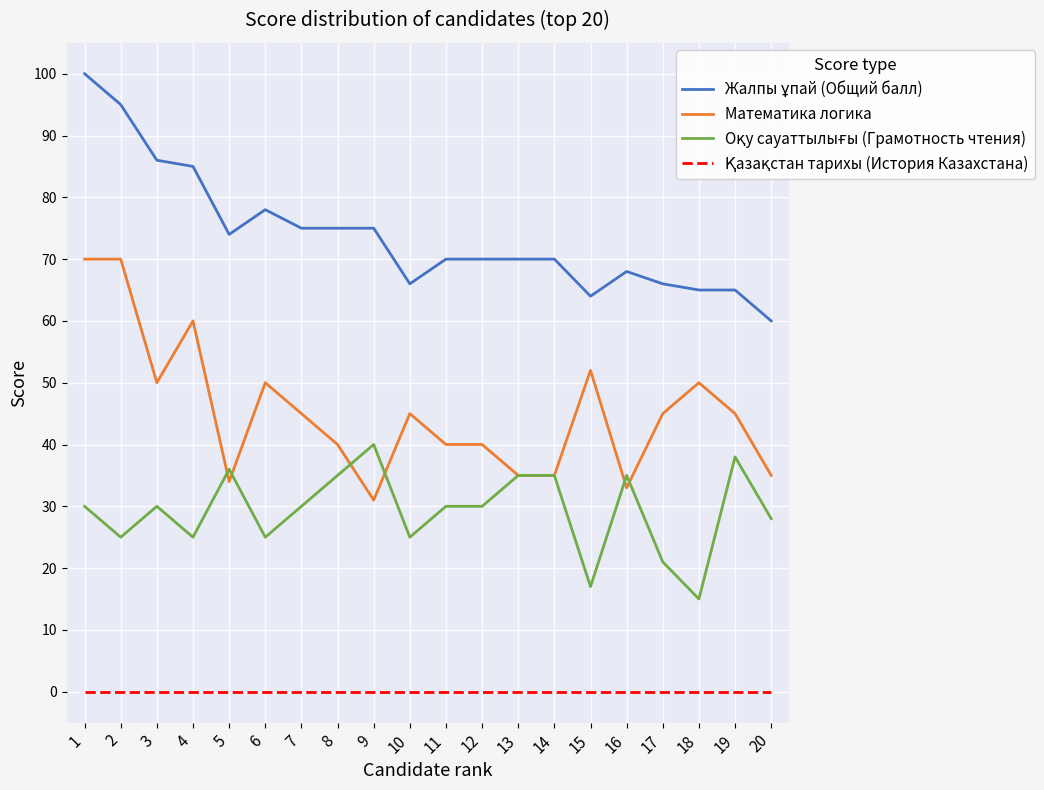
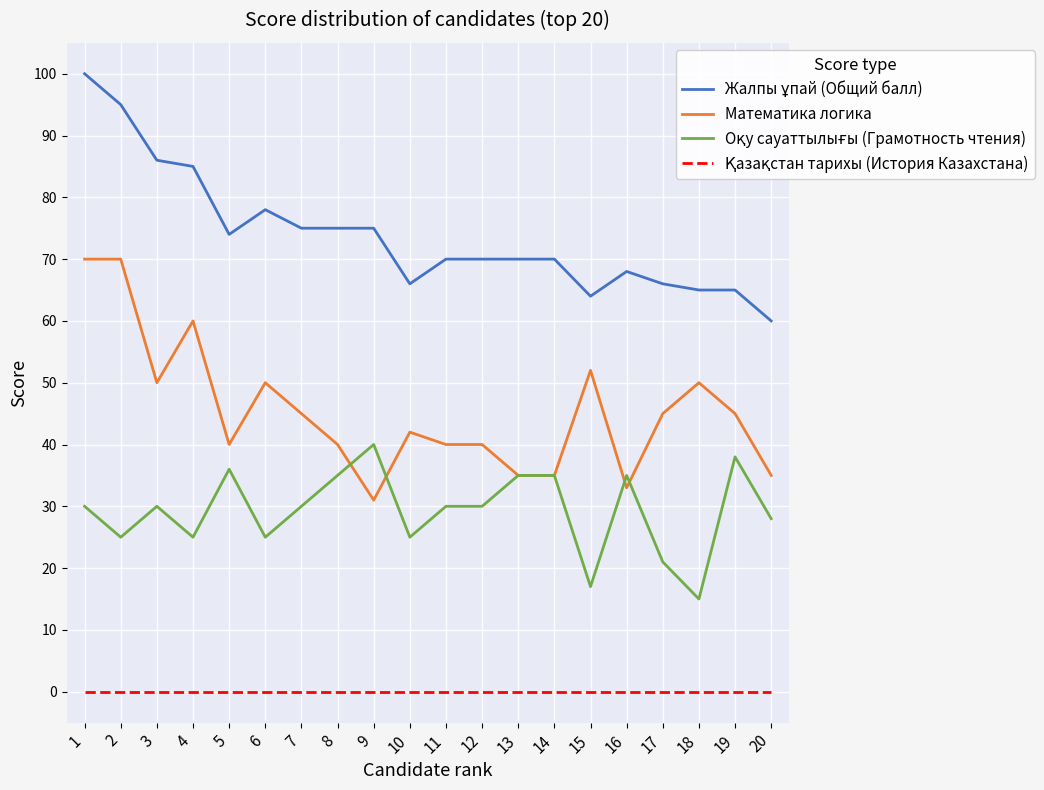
  {
    "Жалпы ұпай (Общий балл)": {
      "1": 100,
      "2": 95,
      "3": 86,
      "4": 85,
      "5": 74,
      "6": 78,
      "7": 75,
      "8": 75,
      "9": 75,
      "10": 66,
      "11": 70,
      "12": 70,
      "13": 70,
      "14": 70,
      "15": 64,
      "16": 68,
      "17": 66,
      "18": 65,
      "19": 65,
      "20": 60
    },
    "Математика логика": {
      "1": 70,
      "2": 70,
      "3": 50,
      "4": 60,
-     "5": 34,
+     "5": 40,
      "6": 50,
      "7": 45,
      "8": 40,
      "9": 31,
-     "10": 45,
+     "10": 42,
      "11": 40,
      "12": 40,
      "15": 52,
      "16": 33,
      "17": 45,
      "18": 50,
      "19": 45,
      "20": 35
    },
    "Оқу сауаттылығы (Грамотность чтения)": {
      "1": 30,
      "2": 25,
      "3": 30,
      "4": 25,
      "5": 36,
      "6": 25,
      "7": 30,
      "8": 35,
      "9": 40,
      "10": 25,
      "11": 30,
      "12": 30,
      "15": 17,
      "16": 35,
      "17": 21,
      "18": 15,
      "19": 38,
      "20": 28
    },
    "Қазақстан тарихы (История Казахстана)": {
      "1": 0,
      "2": 0,
      "3": 0,
      "4": 0,
      "5": 0,
      "6": 0,
      "7": 0,
      "8": 0,
      "9": 0,
      "10": 0,
      "11": 0,
      "12": 0,
      "13": 0,
      "14": 0,
      "15": 0,
      "16": 0,
      "17": 0,
      "18": 0,
      "19": 0,
      "20": 0
    }
  }
